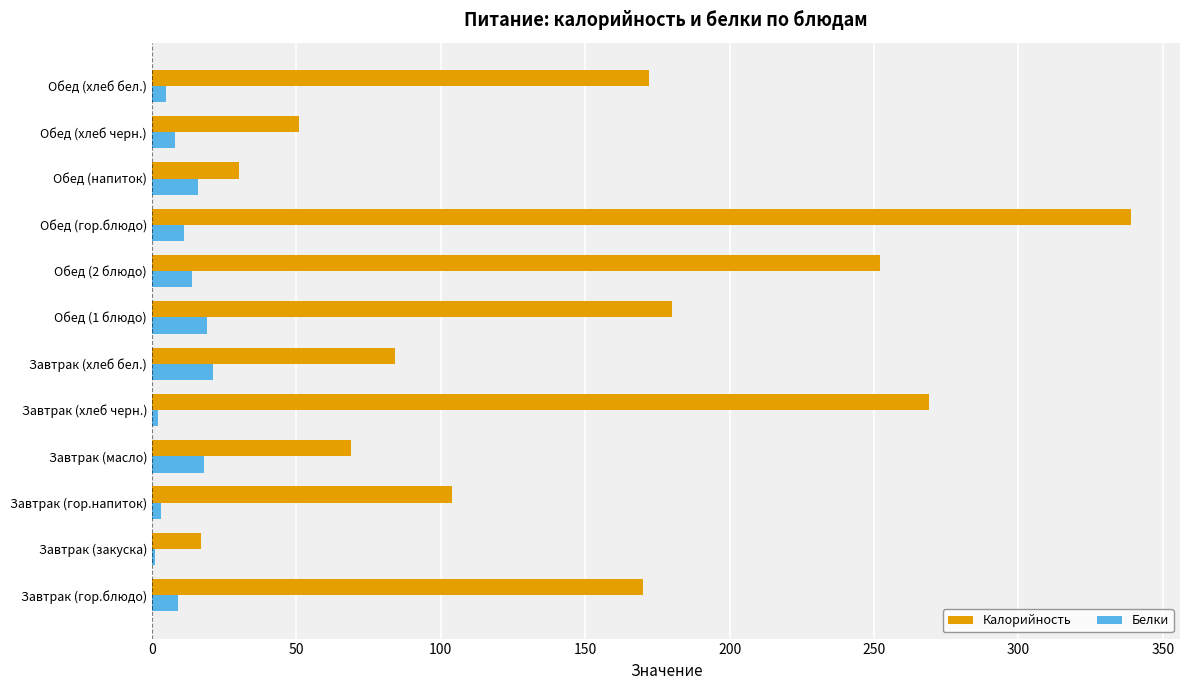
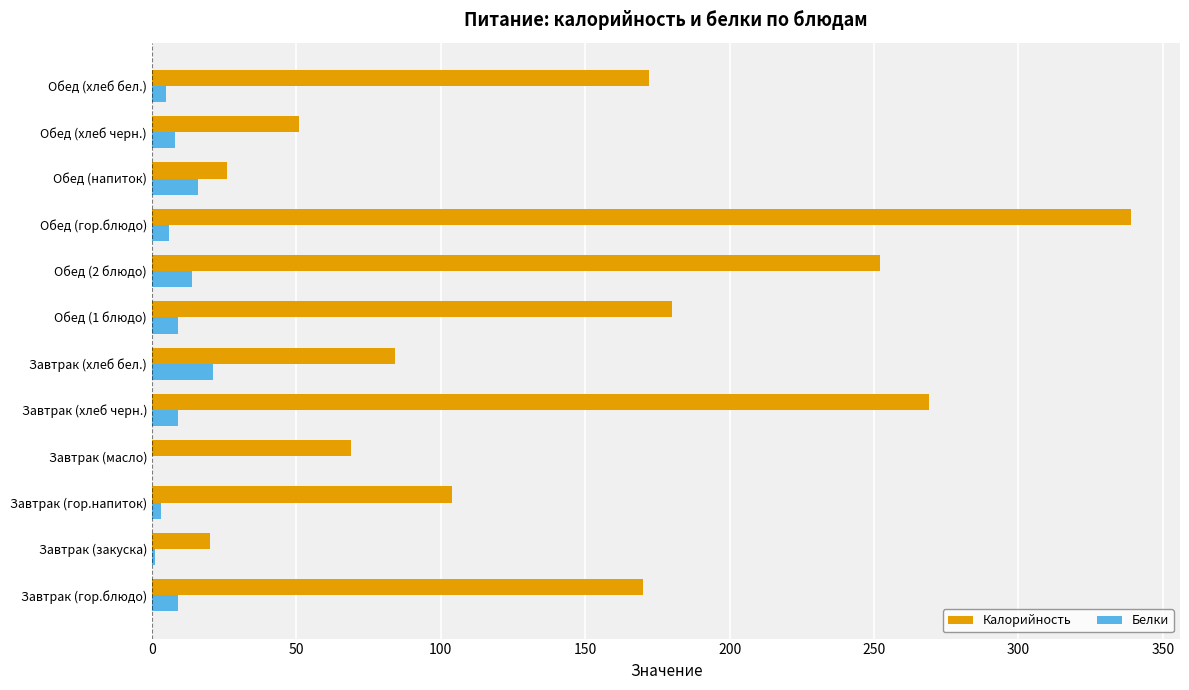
  {
    "Калорийность": {
      "Обед (хлеб бел.)": 172,
      "Обед (хлеб черн.)": 51,
-     "Обед (напиток)": 30,
+     "Обед (напиток)": 26,
      "Обед (гор.блюдо)": 339,
      "Обед (2 блюдо)": 252,
      "Обед (1 блюдо)": 180,
      "Завтрак (хлеб бел.)": 84,
      "Завтрак (хлеб черн.)": 269,
      "Завтрак (масло)": 69,
      "Завтрак (гор.напиток)": 104,
-     "Завтрак (закуска)": 17,
+     "Завтрак (закуска)": 20,
      "Завтрак (гор.блюдо)": 170
    },
    "Белки": {
      "Обед (хлеб бел.)": 5,
      "Обед (хлеб черн.)": 8,
      "Обед (напиток)": 16,
-     "Обед (гор.блюдо)": 11,
+     "Обед (гор.блюдо)": 6,
      "Обед (2 блюдо)": 14,
-     "Обед (1 блюдо)": 19,
+     "Обед (1 блюдо)": 9,
      "Завтрак (хлеб бел.)": 21,
-     "Завтрак (хлеб черн.)": 2,
-     "Завтрак (масло)": 18,
+     "Завтрак (хлеб черн.)": 9,
+     "Завтрак (масло)": 0,
      "Завтрак (гор.напиток)": 3,
      "Завтрак (закуска)": 1,
      "Завтрак (гор.блюдо)": 9
    }
  }
